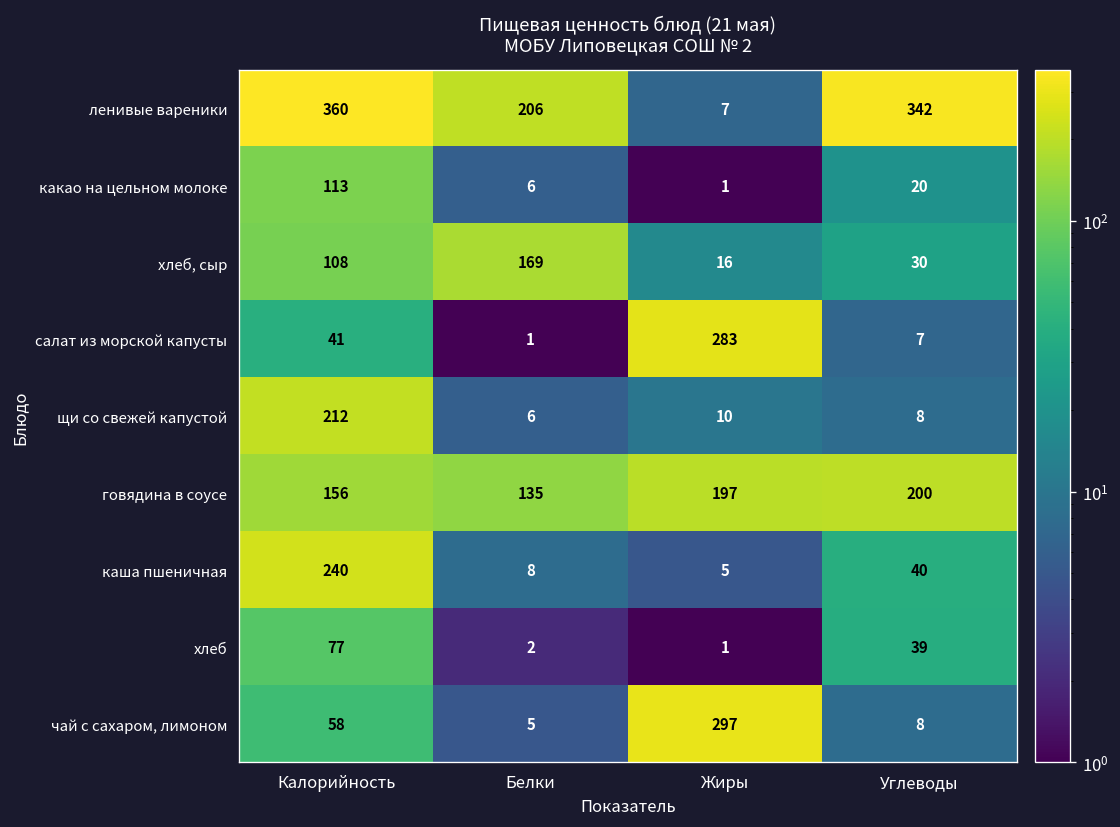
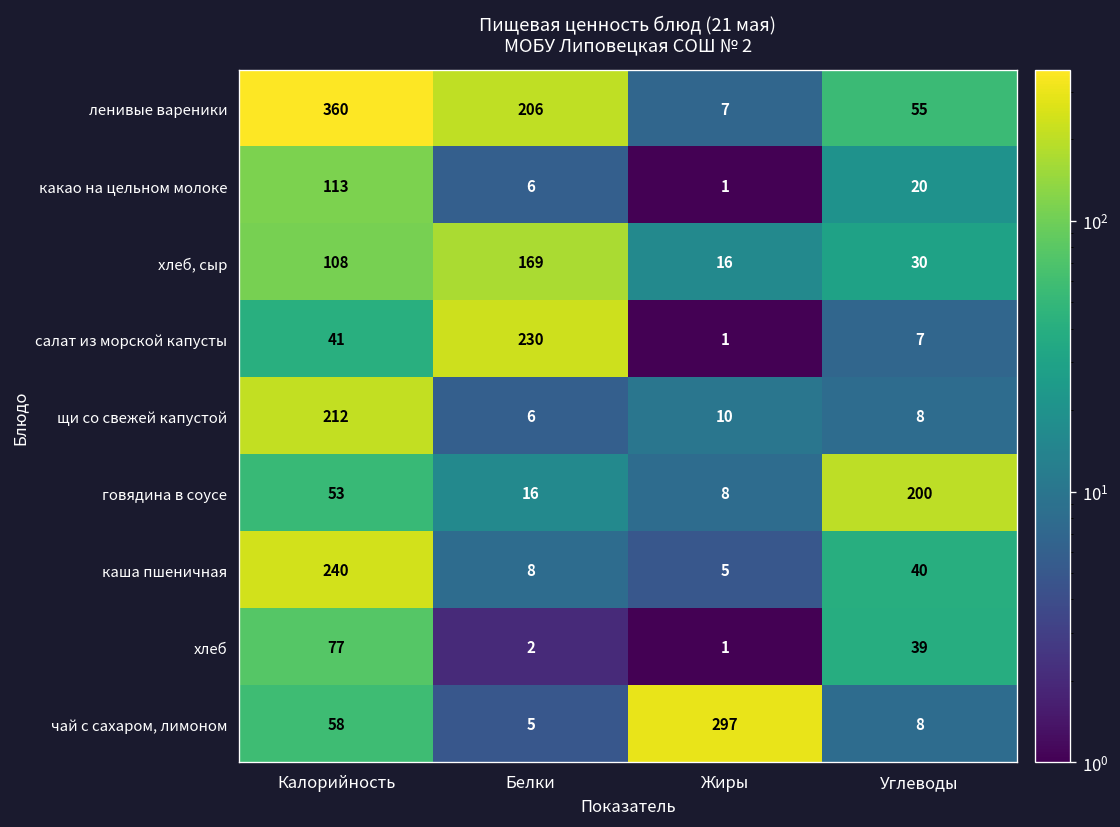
  {
    "ленивые вареники": {
      "Калорийность": 360,
      "Белки": 206,
      "Жиры": 7,
-     "Углеводы": 342
+     "Углеводы": 55
    },
    "какао на цельном молоке": {
      "Калорийность": 113,
      "Белки": 6,
      "Жиры": 1,
      "Углеводы": 20
    },
    "хлеб, сыр": {
      "Калорийность": 108,
      "Белки": 169,
      "Жиры": 16,
      "Углеводы": 30
    },
    "салат из морской капусты": {
      "Калорийность": 41,
-     "Белки": 1,
-     "Жиры": 283,
+     "Белки": 230,
+     "Жиры": 1,
      "Углеводы": 7
    },
    "щи со свежей капустой": {
      "Калорийность": 212,
      "Белки": 6,
      "Жиры": 10,
      "Углеводы": 8
    },
    "говядина в соусе": {
-     "Калорийность": 156,
-     "Белки": 135,
-     "Жиры": 197,
+     "Калорийность": 53,
+     "Белки": 16,
+     "Жиры": 8,
      "Углеводы": 200
    },
    "каша пшеничная": {
      "Калорийность": 240,
      "Белки": 8,
      "Жиры": 5,
      "Углеводы": 40
    },
    "хлеб": {
      "Калорийность": 77,
      "Белки": 2,
      "Жиры": 1,
      "Углеводы": 39
    },
    "чай с сахаром, лимоном": {
      "Калорийность": 58,
      "Белки": 5,
      "Жиры": 297,
      "Углеводы": 8
    }
  }
